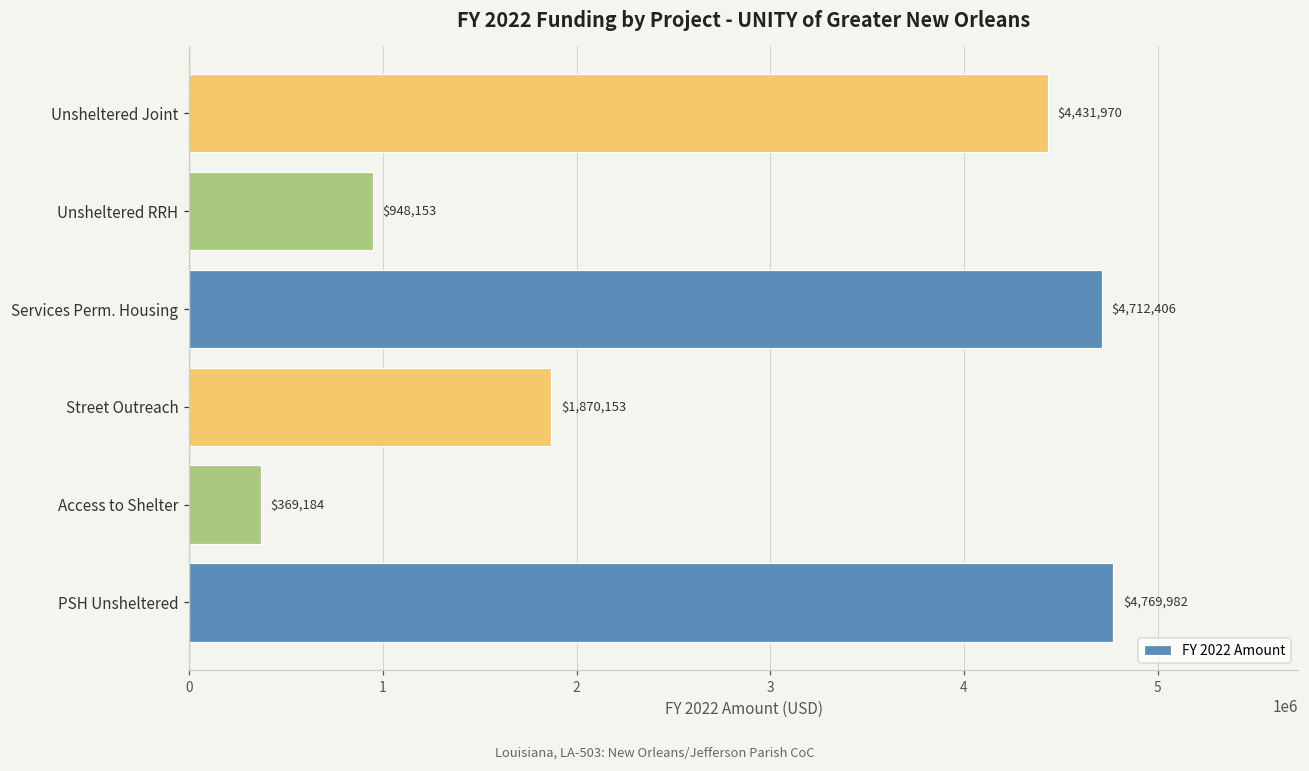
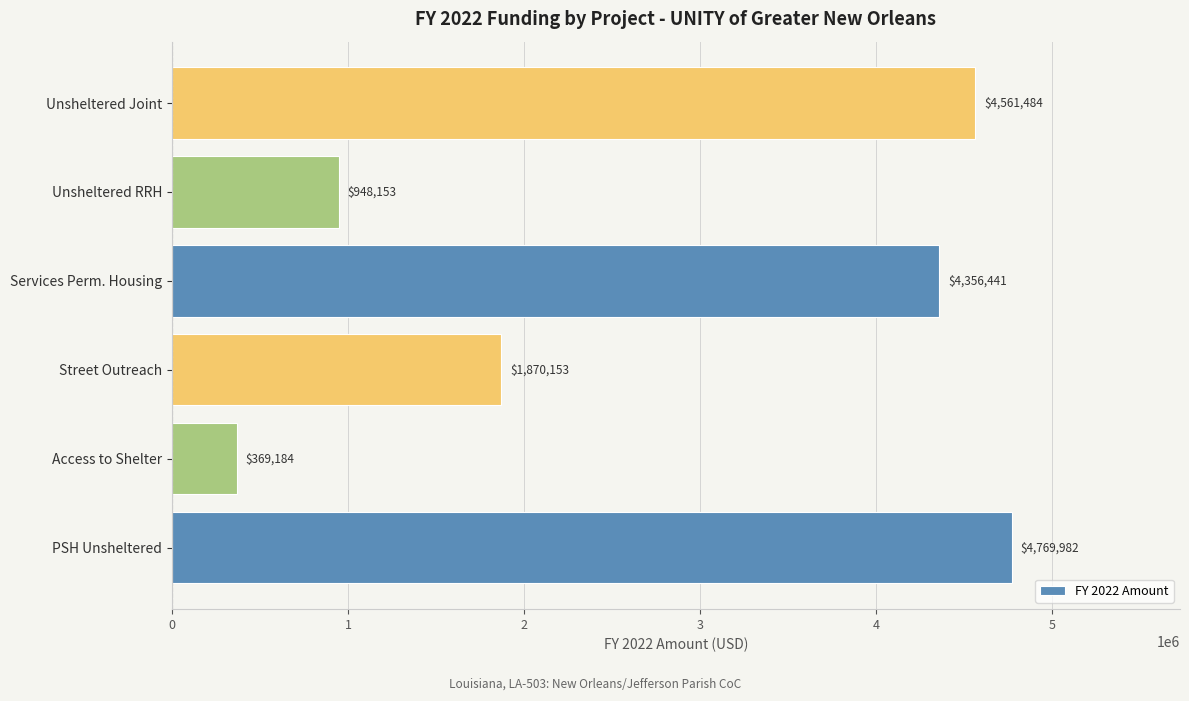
  {
-   "Unsheltered Joint": "$4,431,970",
+   "Unsheltered Joint": "$4,561,484",
    "Unsheltered RRH": "$948,153",
-   "Services Perm. Housing": "$4,712,406",
+   "Services Perm. Housing": "$4,356,441",
    "Street Outreach": "$1,870,153",
    "Access to Shelter": "$369,184",
    "PSH Unsheltered": "$4,769,982"
  }
